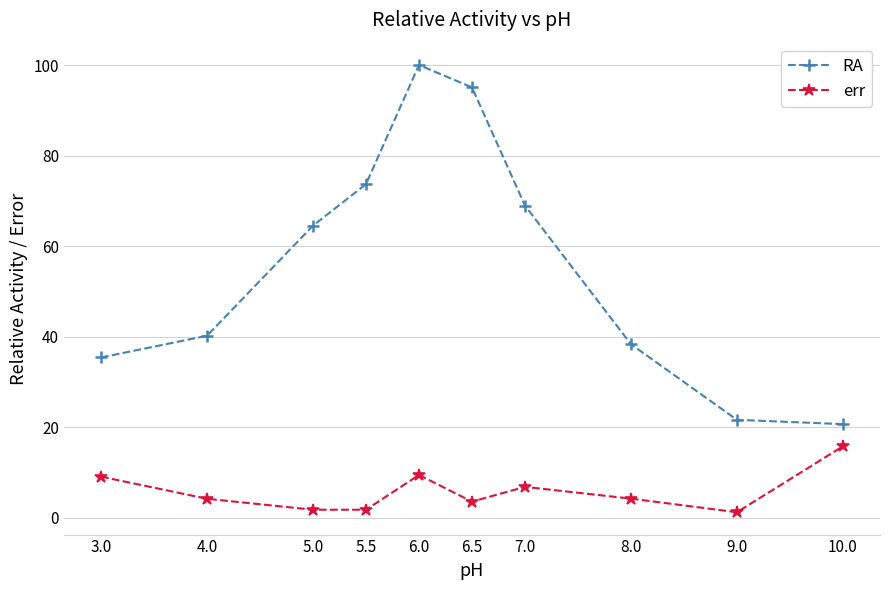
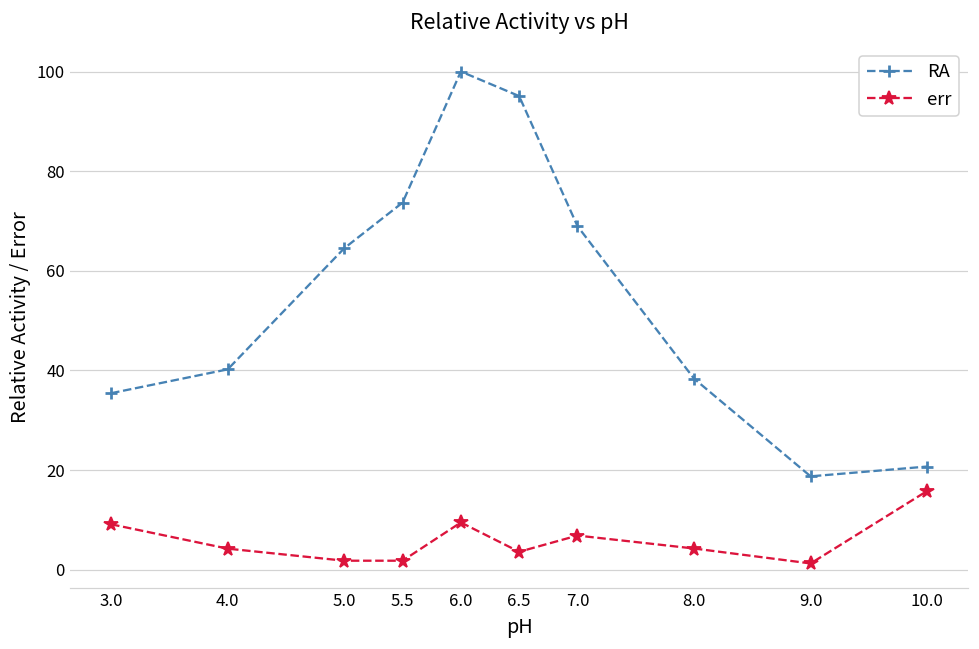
  {
    "RA": {
      "3.0": 35,
      "4.0": 40,
      "5.0": 65,
      "5.5": 74,
      "6.0": 100,
      "6.5": 95,
      "7.0": 69,
      "8.0": 38,
-     "9.0": 22,
+     "9.0": 19,
      "10.0": 21
    },
    "err": {
      "3.0": 9,
      "4.0": 4,
      "5.0": 2,
      "5.5": 2,
      "6.0": 9,
      "6.5": 4,
      "7.0": 7,
      "8.0": 4,
      "9.0": 1,
      "10.0": 16
    }
  }
